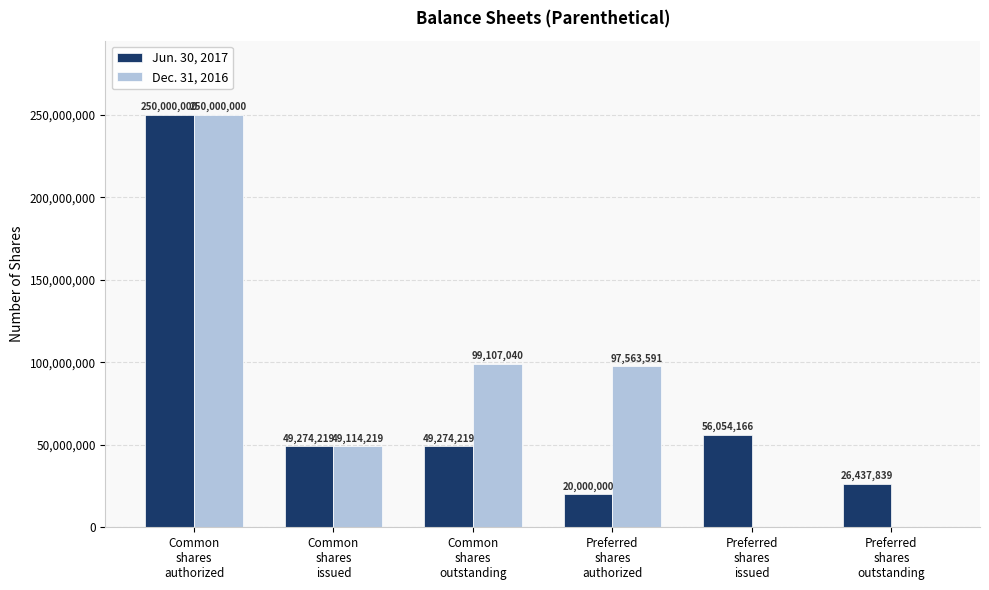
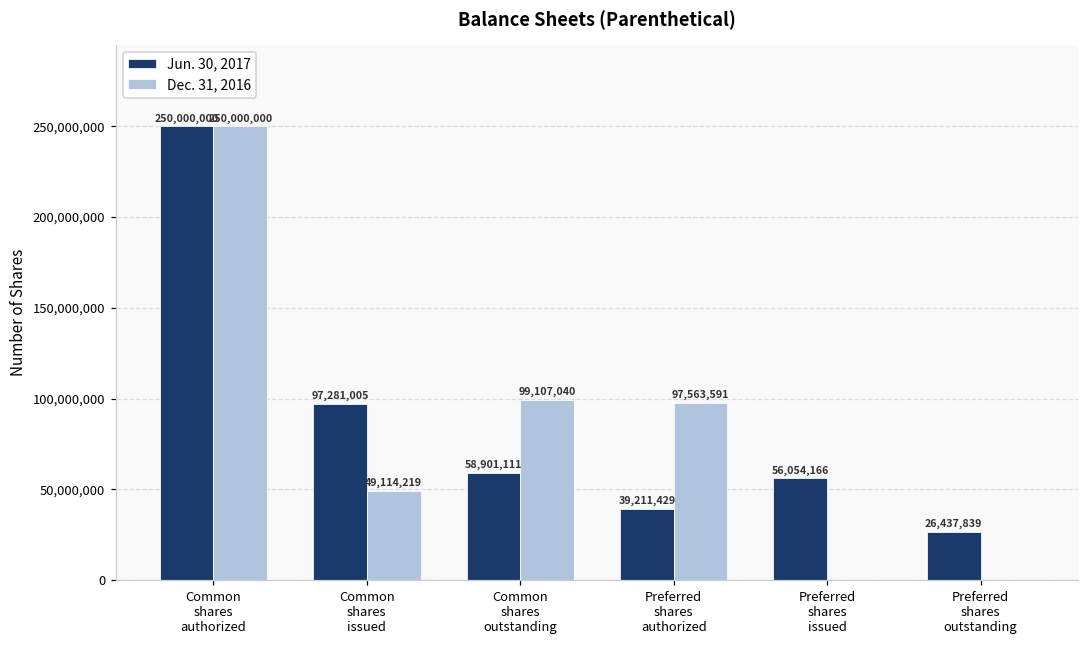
  {
    "Jun. 30, 2017": {
      "Common shares authorized": "250,000,000",
-     "Common shares issued": "49,274,219",
-     "Common shares outstanding": "49,274,219",
-     "Preferred shares authorized": "20,000,000",
+     "Common shares issued": "97,281,005",
+     "Common shares outstanding": "58,901,111",
+     "Preferred shares authorized": "39,211,429",
      "Preferred shares issued": "56,054,166",
      "Preferred shares outstanding": "26,437,839"
    },
    "Dec. 31, 2016": {
      "Common shares authorized": "250,000,000",
      "Common shares issued": "49,114,219",
      "Common shares outstanding": "99,107,040",
      "Preferred shares authorized": "97,563,591"
    }
  }
